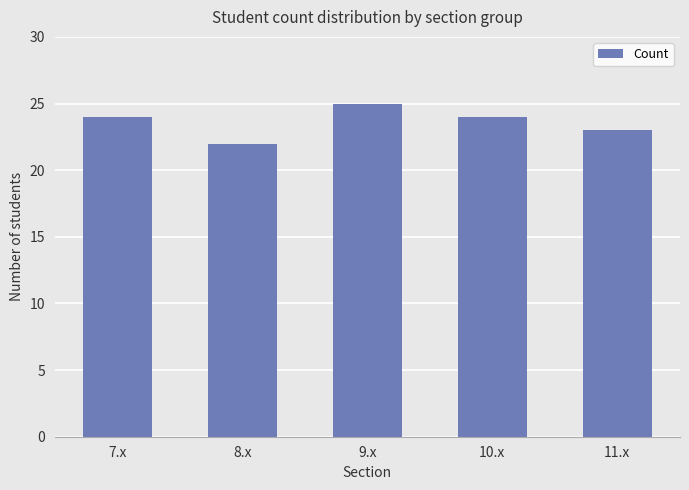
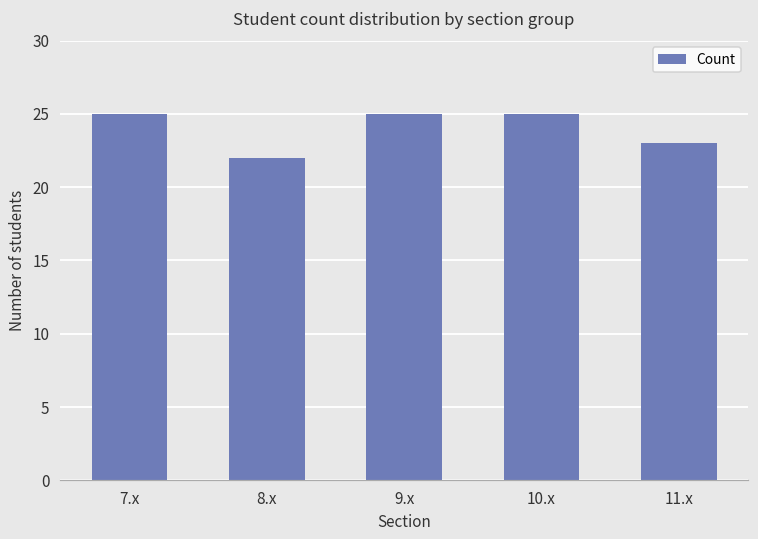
  {
-   "7.x": 24,
+   "7.x": 25,
    "8.x": 22,
    "9.x": 25,
-   "10.x": 24,
+   "10.x": 25,
    "11.x": 23
  }
